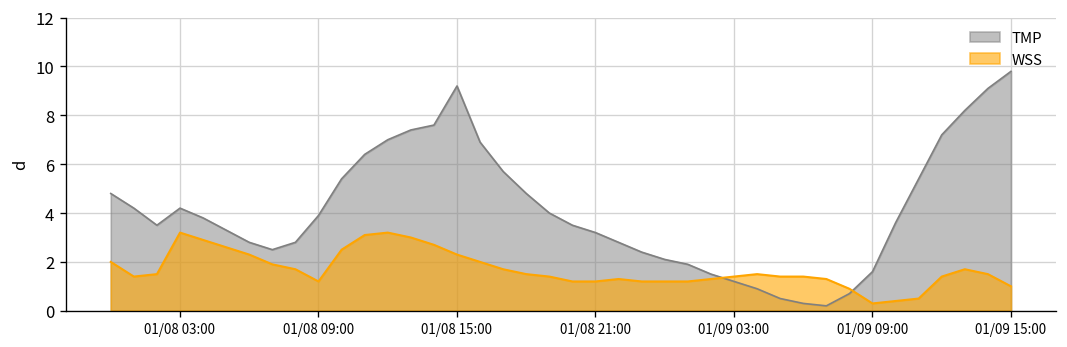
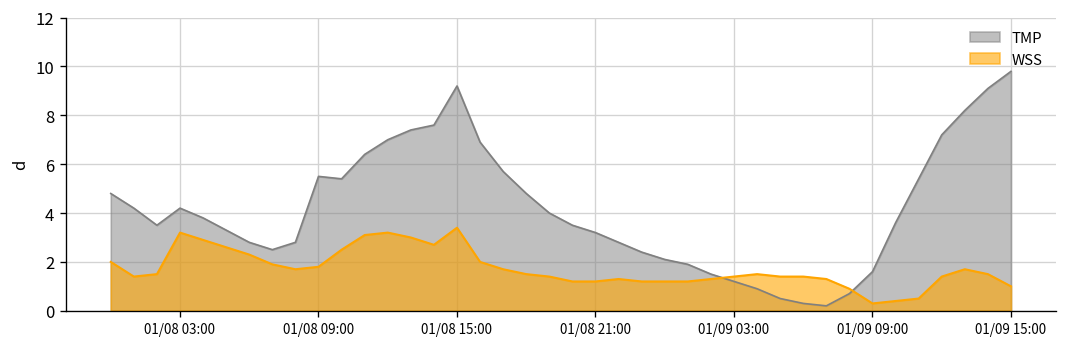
  {
    "TMP": {
      "01/08 03:00": 4.2,
-     "01/08 09:00": 3.9,
+     "01/08 09:00": 5.5,
      "01/08 15:00": 9.2,
      "01/08 21:00": 3.2,
      "01/09 03:00": 1.2,
      "01/09 09:00": 1.6,
      "01/09 15:00": 9.8
    },
    "WSS": {
      "01/08 03:00": 3.2,
-     "01/08 09:00": 1.2,
-     "01/08 15:00": 2.3,
+     "01/08 09:00": 1.8,
+     "01/08 15:00": 3.4,
      "01/08 21:00": 1.2,
      "01/09 03:00": 1.4,
      "01/09 09:00": 0.3,
      "01/09 15:00": 1.0
    }
  }
